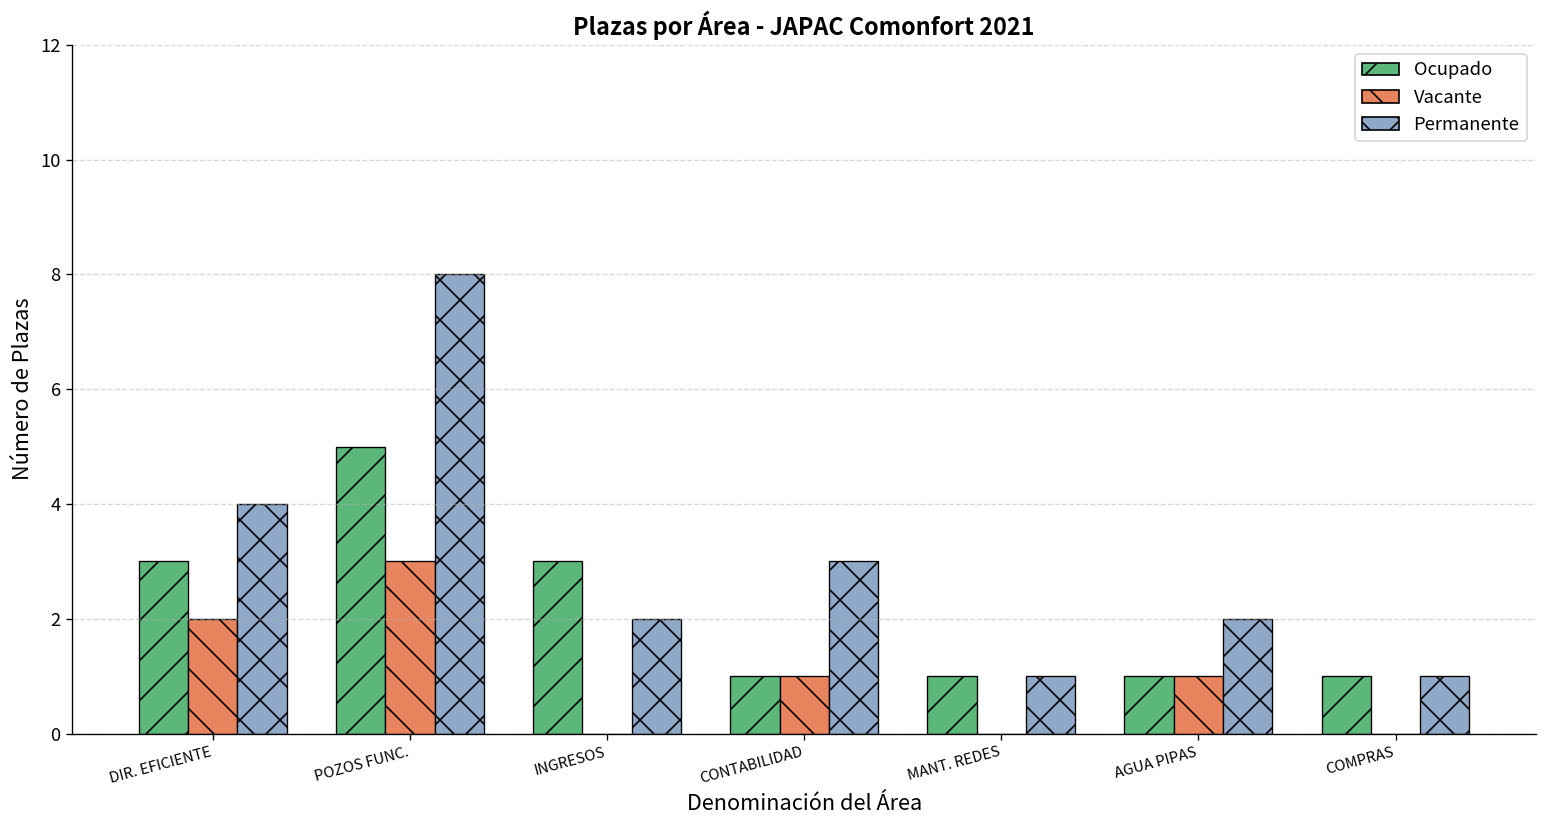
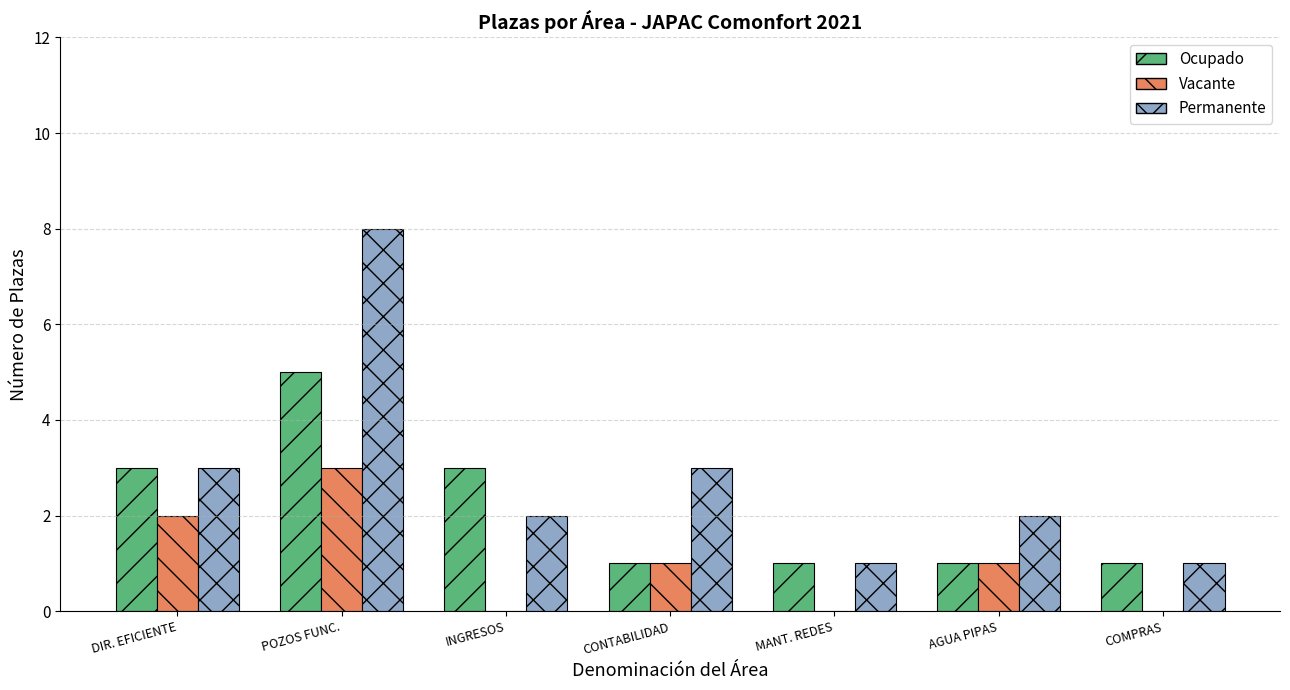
  {
    "Ocupado": {
      "DIR. EFICIENTE": 3,
      "POZOS FUNC.": 5,
      "INGRESOS": 3,
      "CONTABILIDAD": 1,
      "MANT. REDES": 1,
      "AGUA PIPAS": 1,
      "COMPRAS": 1
    },
    "Vacante": {
      "DIR. EFICIENTE": 2,
      "POZOS FUNC.": 3,
      "INGRESOS": 0,
      "CONTABILIDAD": 1,
      "MANT. REDES": 0,
      "AGUA PIPAS": 1,
      "COMPRAS": 0
    },
    "Permanente": {
-     "DIR. EFICIENTE": 4,
+     "DIR. EFICIENTE": 3,
      "POZOS FUNC.": 8,
      "INGRESOS": 2,
      "CONTABILIDAD": 3,
      "MANT. REDES": 1,
      "AGUA PIPAS": 2,
      "COMPRAS": 1
    }
  }
